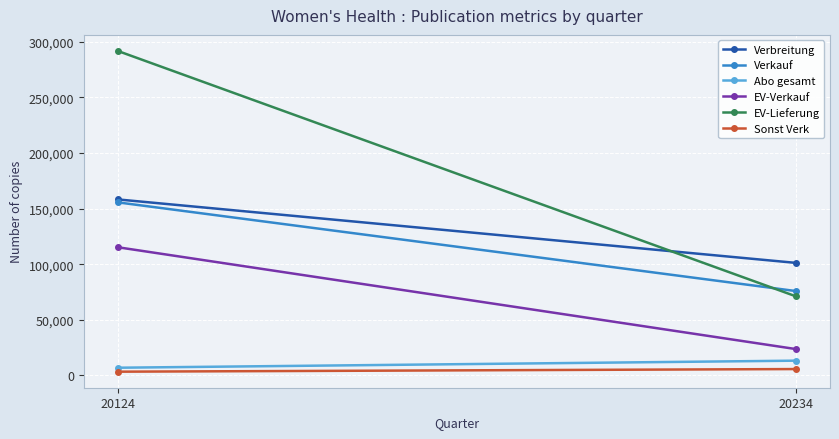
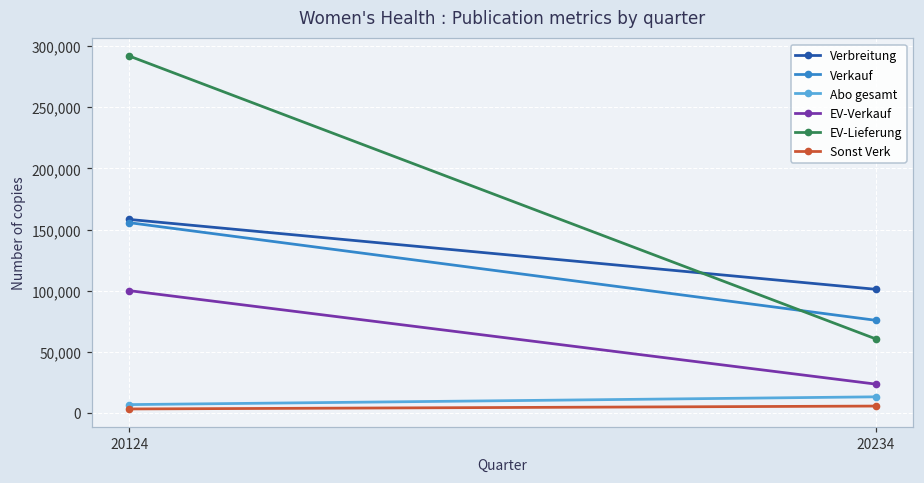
  {
    "Verbreitung": {
      "20124": "158,000",
      "20234": "101,000"
    },
    "EV-Verkauf": {
-     "20124": "115,000",
+     "20124": "100,000",
      "20234": "24,000"
    },
    "EV-Lieferung": {
      "20124": "292,000",
-     "20234": "71,000"
+     "20234": "61,000"
    },
    "Sonst Verk": {
      "20124": "3,000",
      "20234": "6,000"
    }
  }
